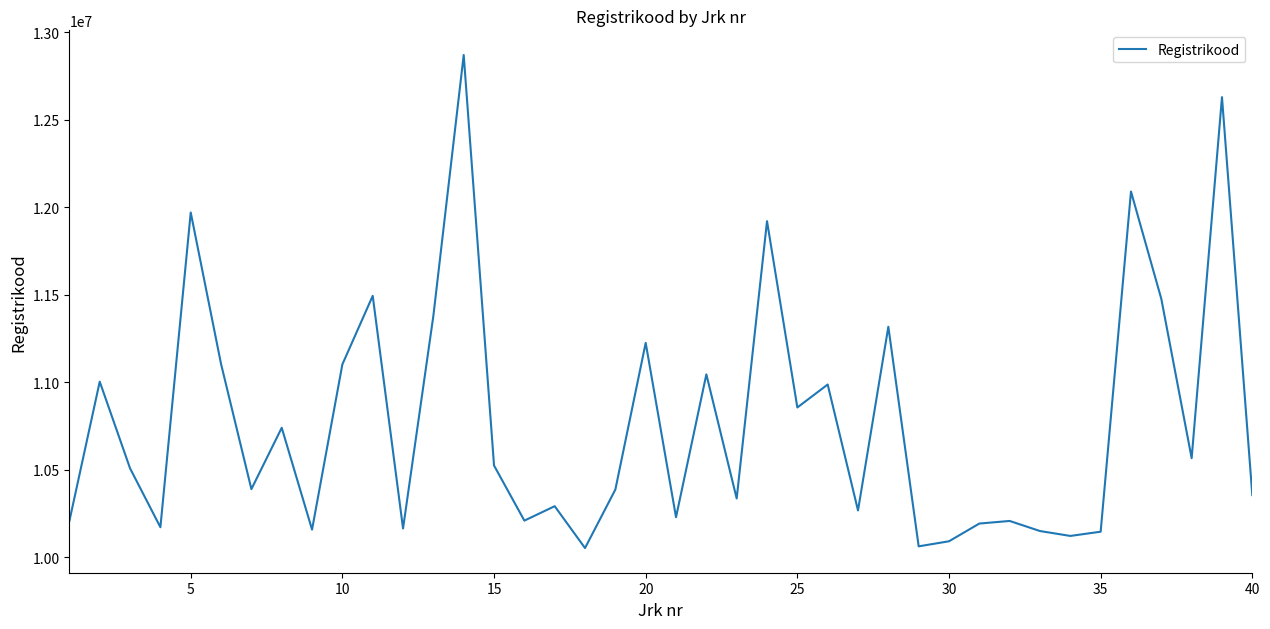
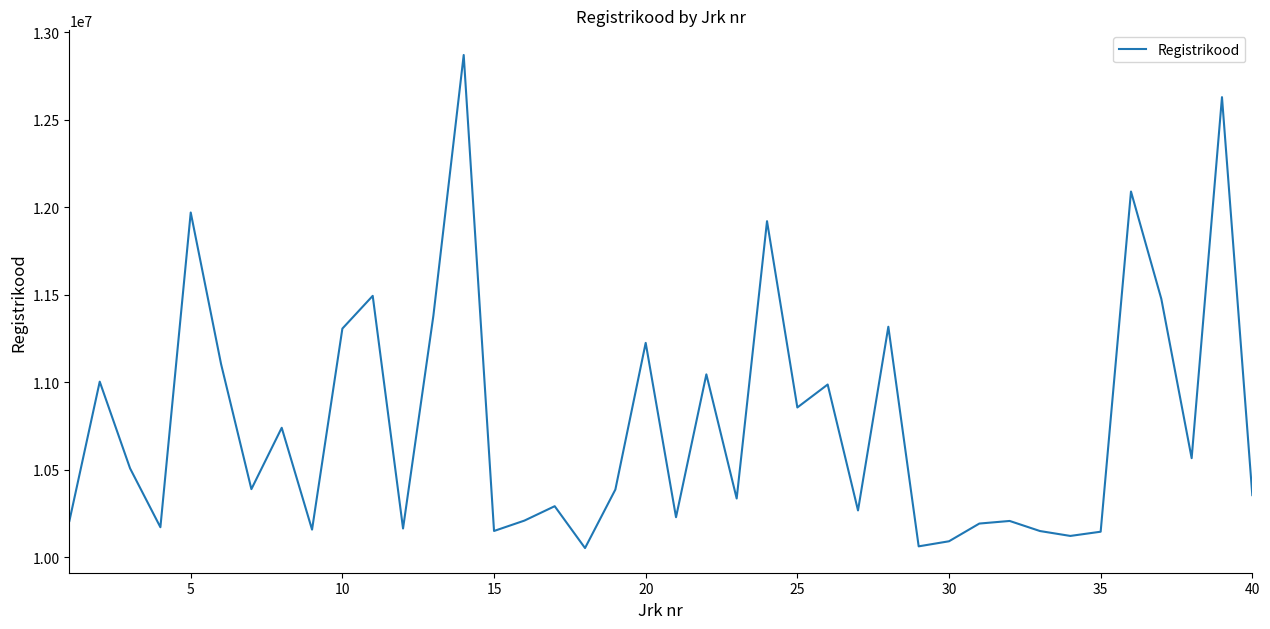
  {
    "5": 11970000,
-   "10": 11100000,
-   "15": 10520000,
+   "10": 11310000,
+   "15": 10150000,
    "20": 11230000,
    "25": 10860000,
    "30": 10090000,
    "35": 10150000,
    "40": 10360000
  }
